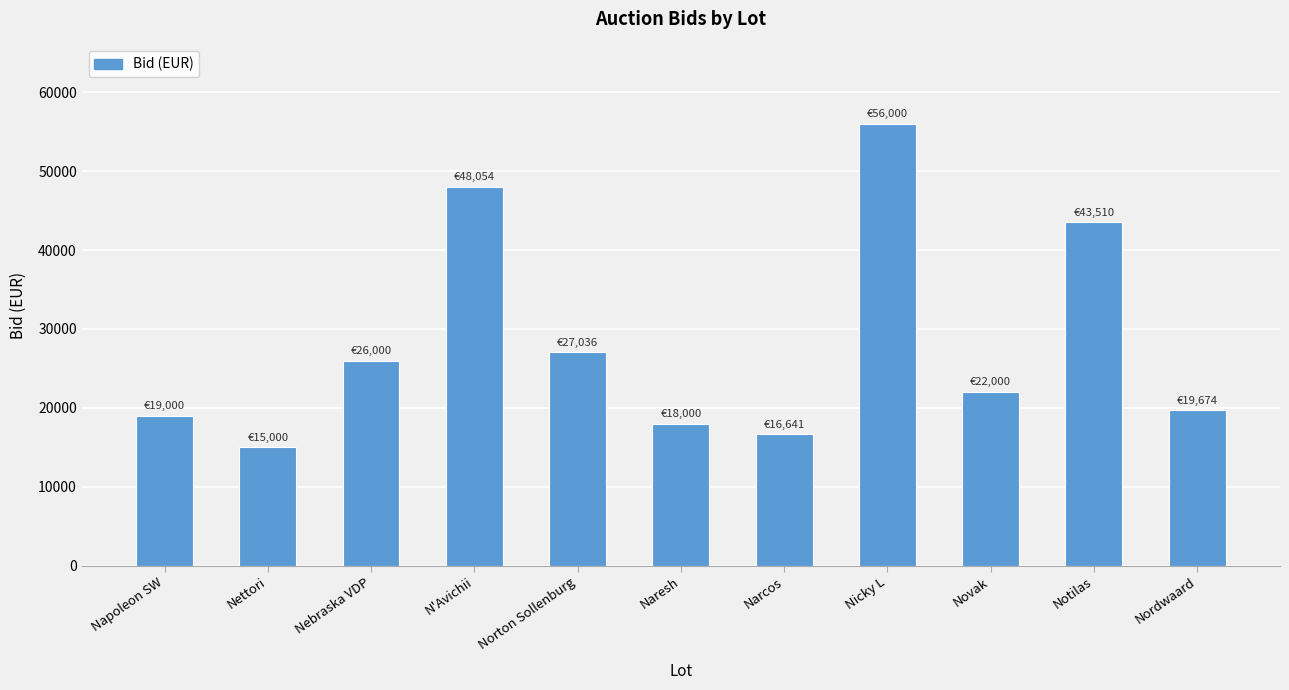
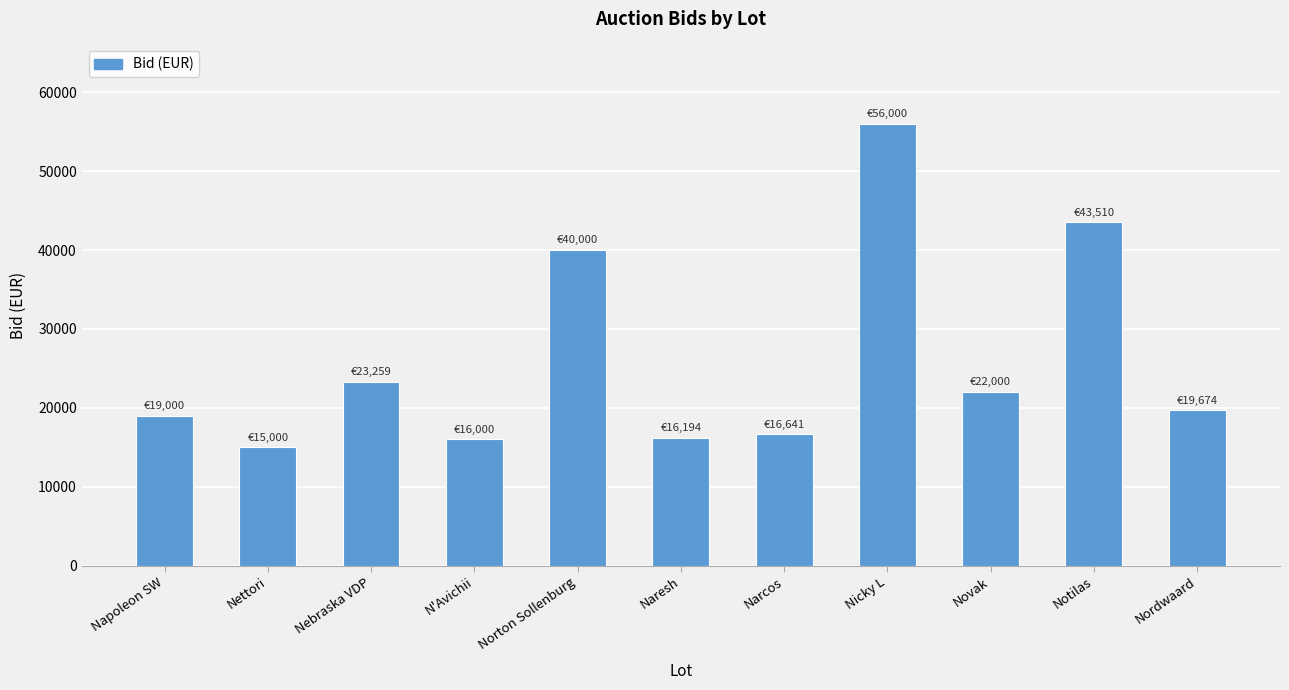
  {
    "Napoleon SW": "€19,000",
    "Nettori": "€15,000",
-   "Nebraska VDP": "€26,000",
-   "N'Avichii": "€48,054",
-   "Norton Sollenburg": "€27,036",
-   "Naresh": "€18,000",
+   "Nebraska VDP": "€23,259",
+   "N'Avichii": "€16,000",
+   "Norton Sollenburg": "€40,000",
+   "Naresh": "€16,194",
    "Narcos": "€16,641",
    "Nicky L": "€56,000",
    "Novak": "€22,000",
    "Notilas": "€43,510",
    "Nordwaard": "€19,674"
  }
